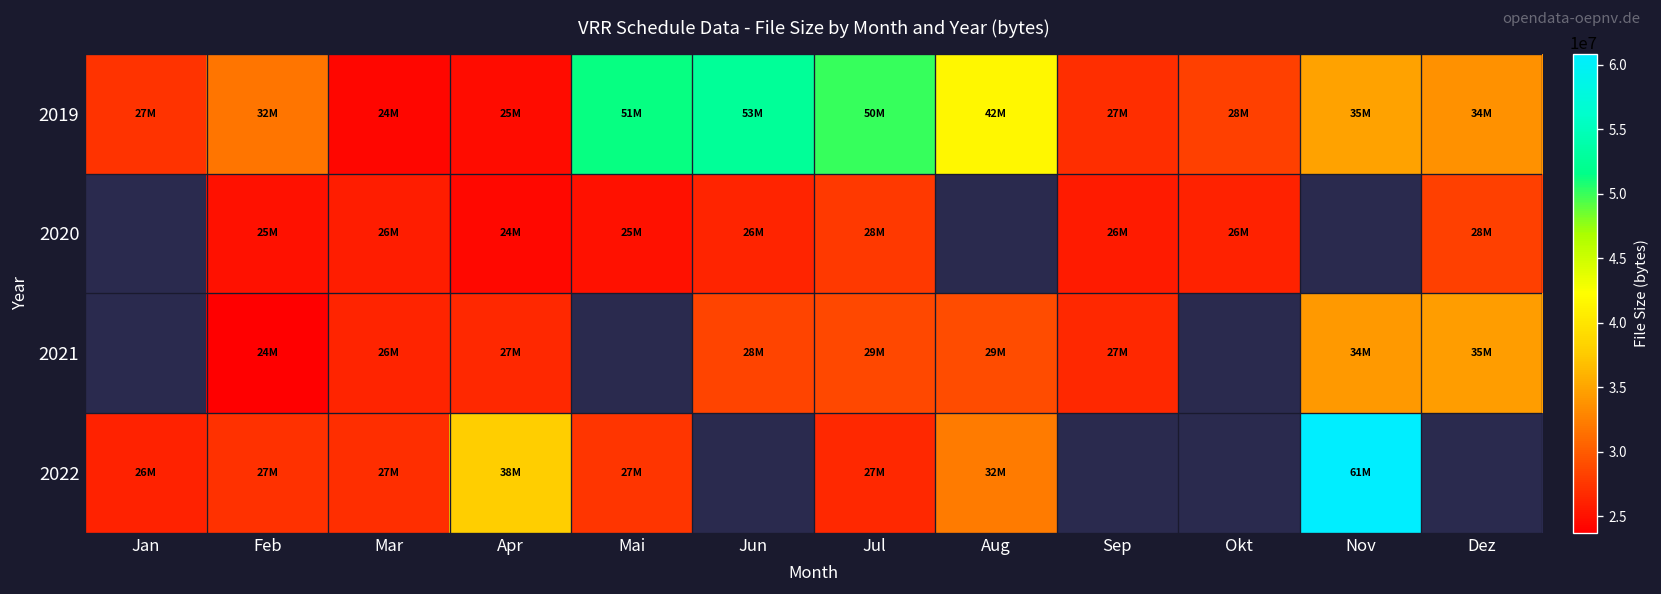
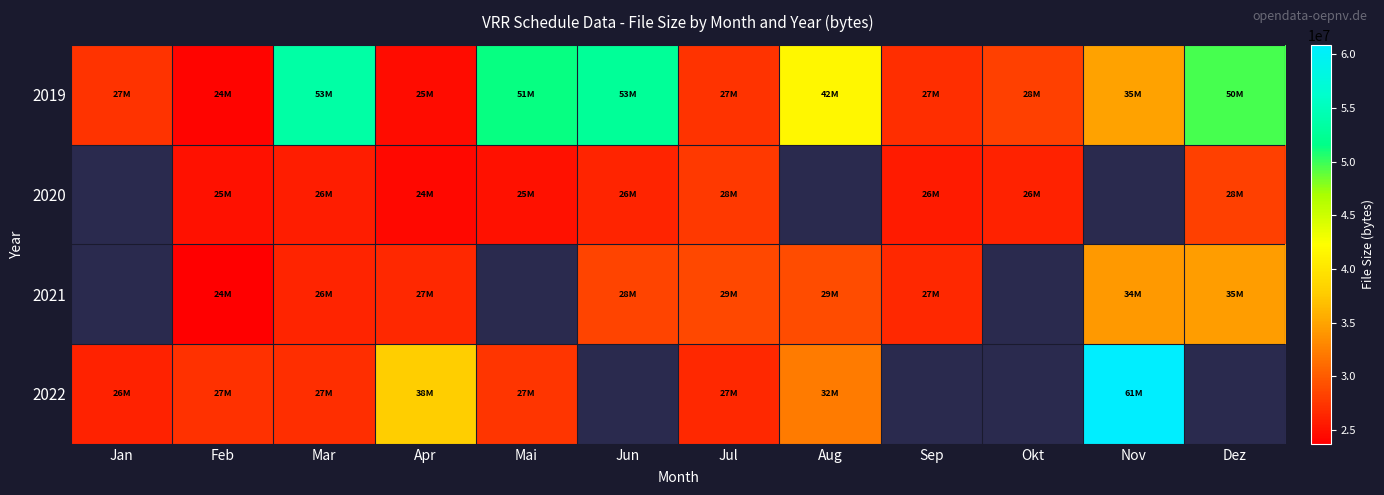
  {
    "2019": {
      "Jan": "27M",
-     "Feb": "32M",
-     "Mar": "24M",
+     "Feb": "24M",
+     "Mar": "53M",
      "Apr": "25M",
      "Mai": "51M",
      "Jun": "53M",
-     "Jul": "50M",
+     "Jul": "27M",
      "Aug": "42M",
      "Sep": "27M",
      "Okt": "28M",
      "Nov": "35M",
-     "Dez": "34M"
+     "Dez": "50M"
    },
    "2020": {
      "Feb": "25M",
      "Mar": "26M",
      "Apr": "24M",
      "Mai": "25M",
      "Jun": "26M",
      "Jul": "28M",
      "Sep": "26M",
      "Okt": "26M",
      "Dez": "28M"
    },
    "2021": {
      "Feb": "24M",
      "Mar": "26M",
      "Apr": "27M",
      "Jun": "28M",
      "Jul": "29M",
      "Aug": "29M",
      "Sep": "27M",
      "Nov": "34M",
      "Dez": "35M"
    },
    "2022": {
      "Jan": "26M",
      "Feb": "27M",
      "Mar": "27M",
      "Apr": "38M",
      "Mai": "27M",
      "Jul": "27M",
      "Aug": "32M",
      "Nov": "61M"
    }
  }
